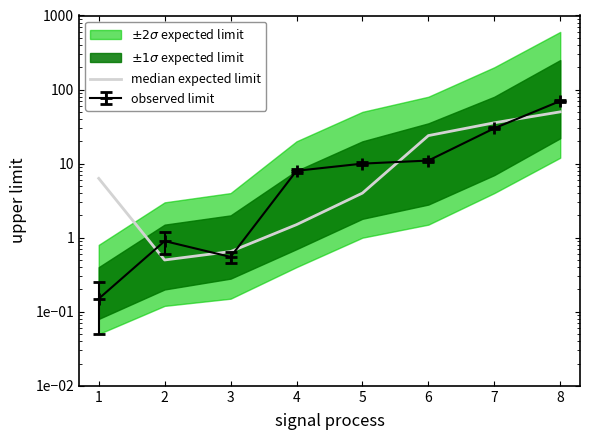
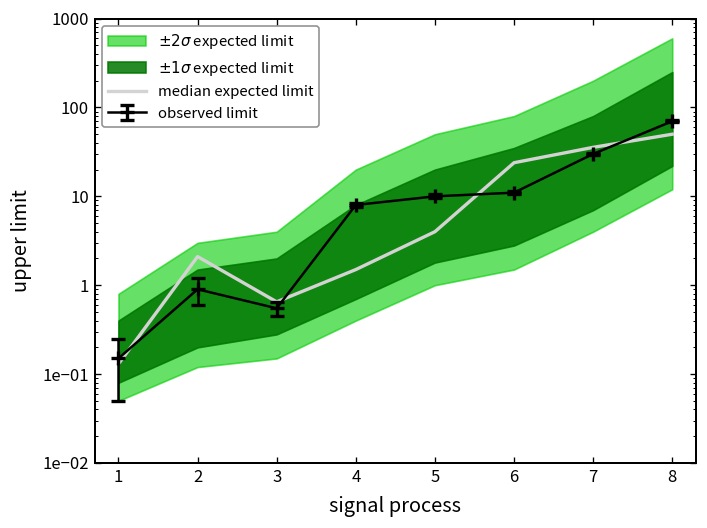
  {
    "median expected limit": {
-     "1": 6,
-     "2": 0.5,
+     "1": 0.13,
+     "2": 2.1,
      "4": 1.5,
      "5": 4,
      "6": 24,
      "7": 40,
      "8": 50
    }
  }
